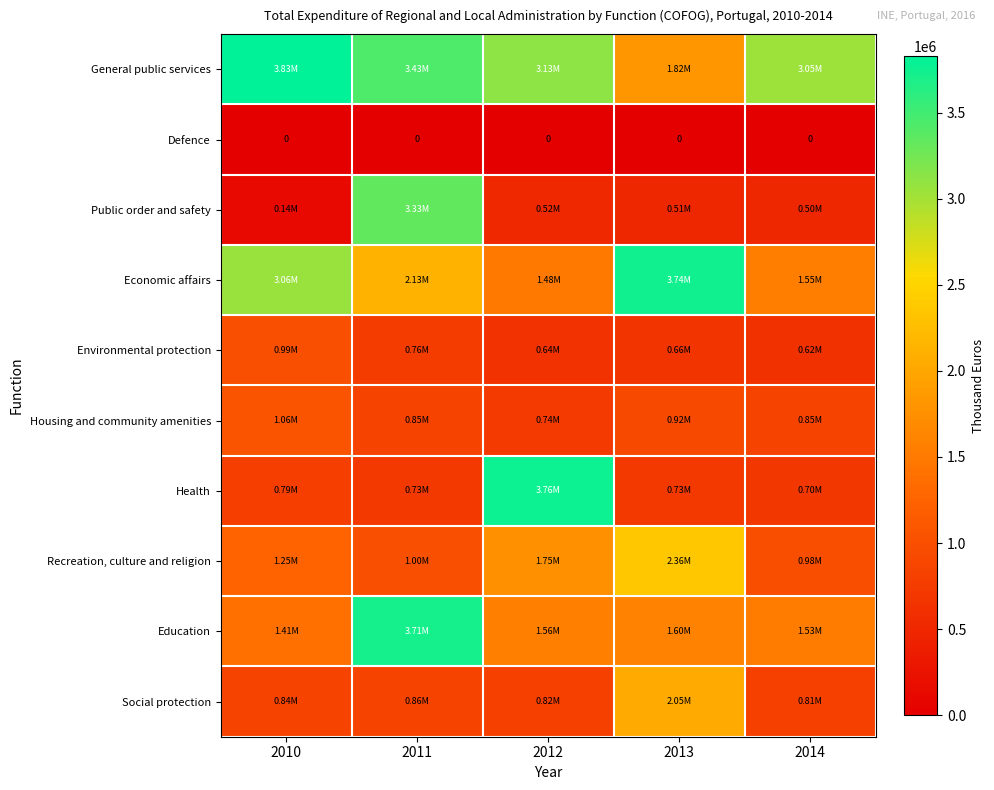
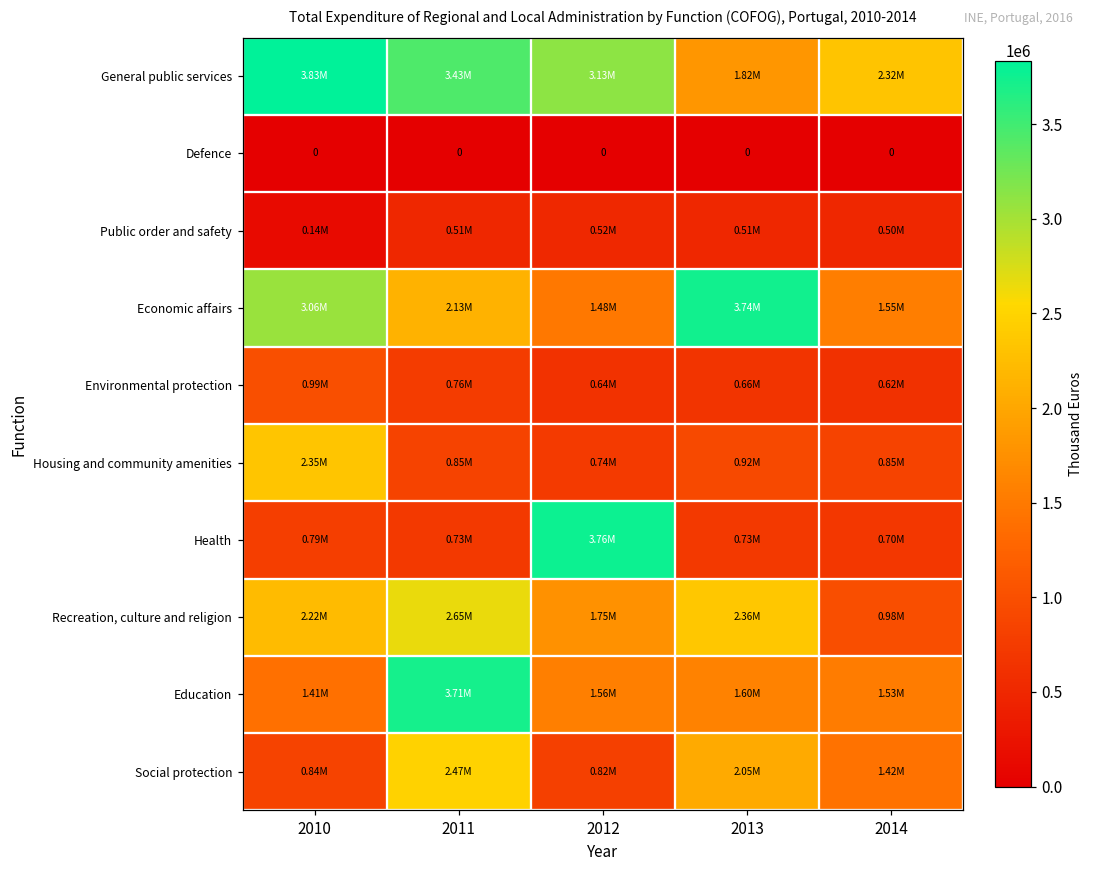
  {
    "General public services": {
      "2010": "3.83M",
      "2011": "3.43M",
      "2012": "3.13M",
      "2013": "1.82M",
-     "2014": "3.05M"
+     "2014": "2.32M"
    },
    "Defence": {
      "2010": "0",
      "2011": "0",
      "2012": "0",
      "2013": "0",
      "2014": "0"
    },
    "Public order and safety": {
      "2010": "0.14M",
-     "2011": "3.33M",
+     "2011": "0.51M",
      "2012": "0.52M",
      "2013": "0.51M",
      "2014": "0.50M"
    },
    "Economic affairs": {
      "2010": "3.06M",
      "2011": "2.13M",
      "2012": "1.48M",
      "2013": "3.74M",
      "2014": "1.55M"
    },
    "Environmental protection": {
      "2010": "0.99M",
      "2011": "0.76M",
      "2012": "0.64M",
      "2013": "0.66M",
      "2014": "0.62M"
    },
    "Housing and community amenities": {
-     "2010": "1.06M",
+     "2010": "2.35M",
      "2011": "0.85M",
      "2012": "0.74M",
      "2013": "0.92M",
      "2014": "0.85M"
    },
    "Health": {
      "2010": "0.79M",
      "2011": "0.73M",
      "2012": "3.76M",
      "2013": "0.73M",
      "2014": "0.70M"
    },
    "Recreation, culture and religion": {
-     "2010": "1.25M",
-     "2011": "1.00M",
+     "2010": "2.22M",
+     "2011": "2.65M",
      "2012": "1.75M",
      "2013": "2.36M",
      "2014": "0.98M"
    },
    "Education": {
      "2010": "1.41M",
      "2011": "3.71M",
      "2012": "1.56M",
      "2013": "1.60M",
      "2014": "1.53M"
    },
    "Social protection": {
      "2010": "0.84M",
-     "2011": "0.86M",
+     "2011": "2.47M",
      "2012": "0.82M",
      "2013": "2.05M",
-     "2014": "0.81M"
+     "2014": "1.42M"
    }
  }
